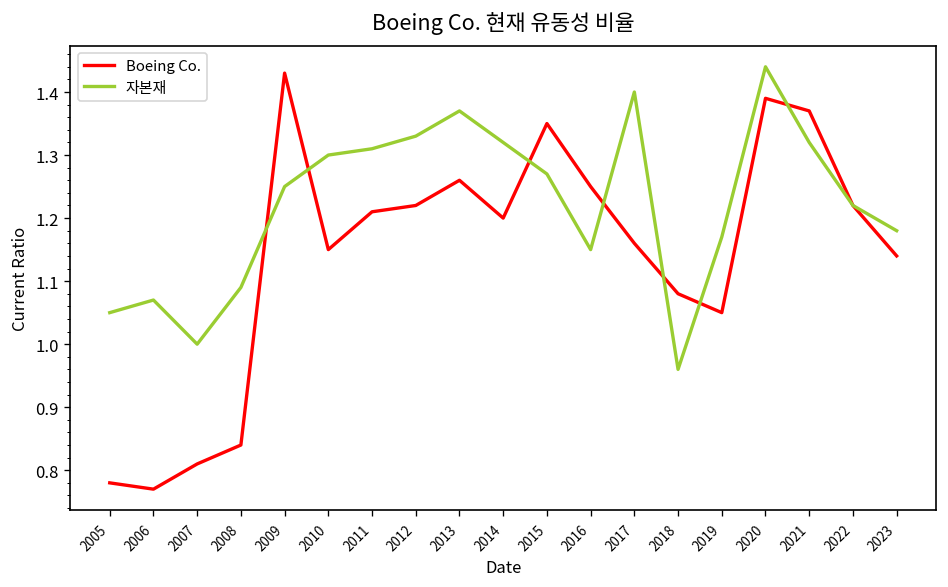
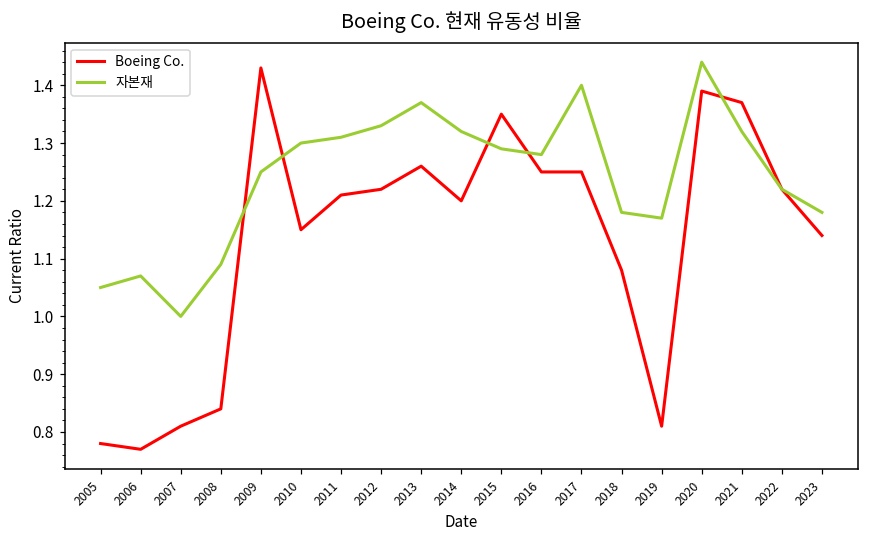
  {
    "Boeing Co.": {
      "2005": 0.78,
      "2006": 0.77,
      "2007": 0.81,
      "2008": 0.84,
      "2009": 1.43,
      "2010": 1.15,
      "2011": 1.21,
      "2012": 1.22,
      "2013": 1.26,
      "2014": 1.20,
      "2015": 1.35,
      "2016": 1.25,
-     "2017": 1.16,
+     "2017": 1.25,
      "2018": 1.08,
-     "2019": 1.05,
+     "2019": 0.81,
      "2020": 1.39,
      "2021": 1.37,
      "2023": 1.14
    },
    "자본재": {
      "2005": 1.05,
      "2006": 1.07,
      "2007": 1.00,
      "2008": 1.09,
      "2009": 1.25,
      "2010": 1.30,
      "2011": 1.31,
      "2012": 1.33,
      "2013": 1.37,
      "2014": 1.32,
-     "2015": 1.27,
-     "2016": 1.15,
+     "2015": 1.29,
+     "2016": 1.28,
      "2017": 1.40,
-     "2018": 0.96,
+     "2018": 1.18,
      "2019": 1.17,
      "2020": 1.44,
      "2021": 1.32,
      "2023": 1.18
    }
  }
